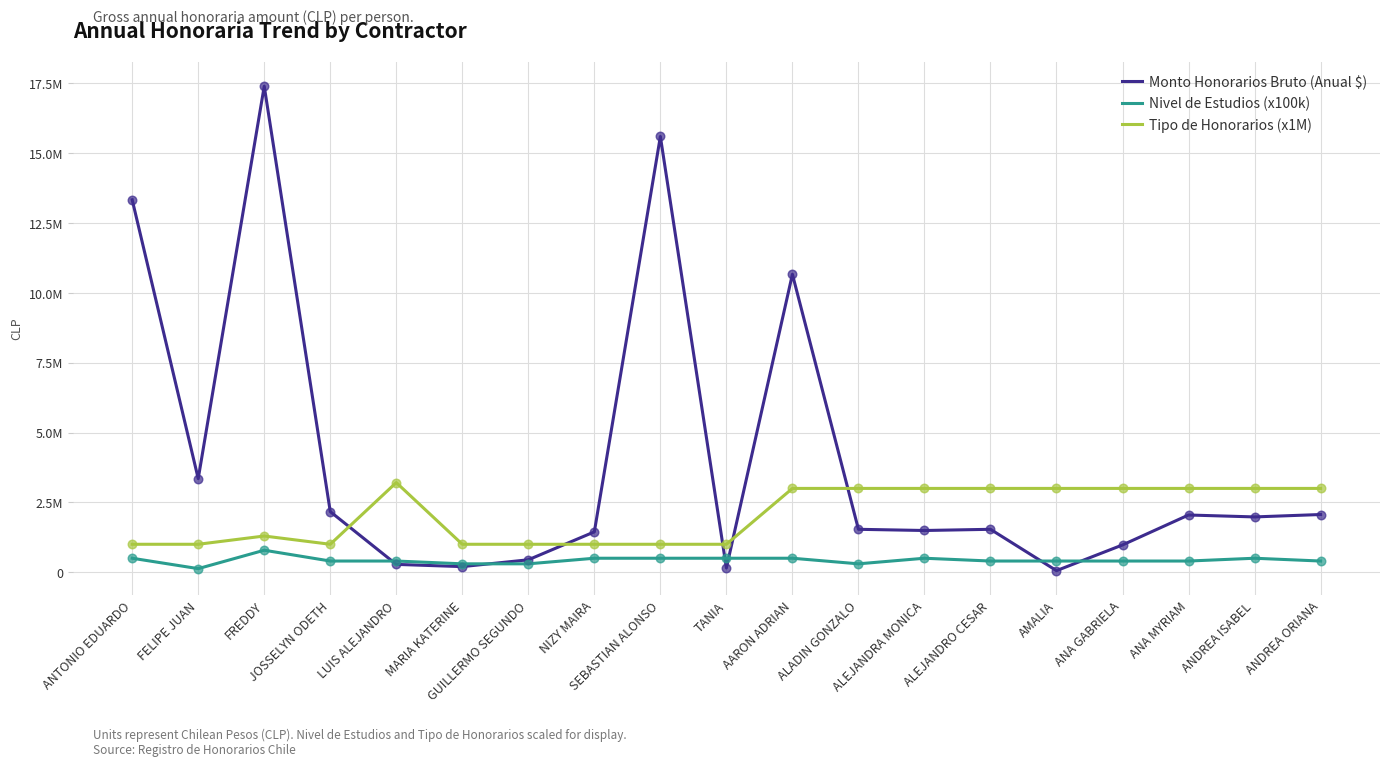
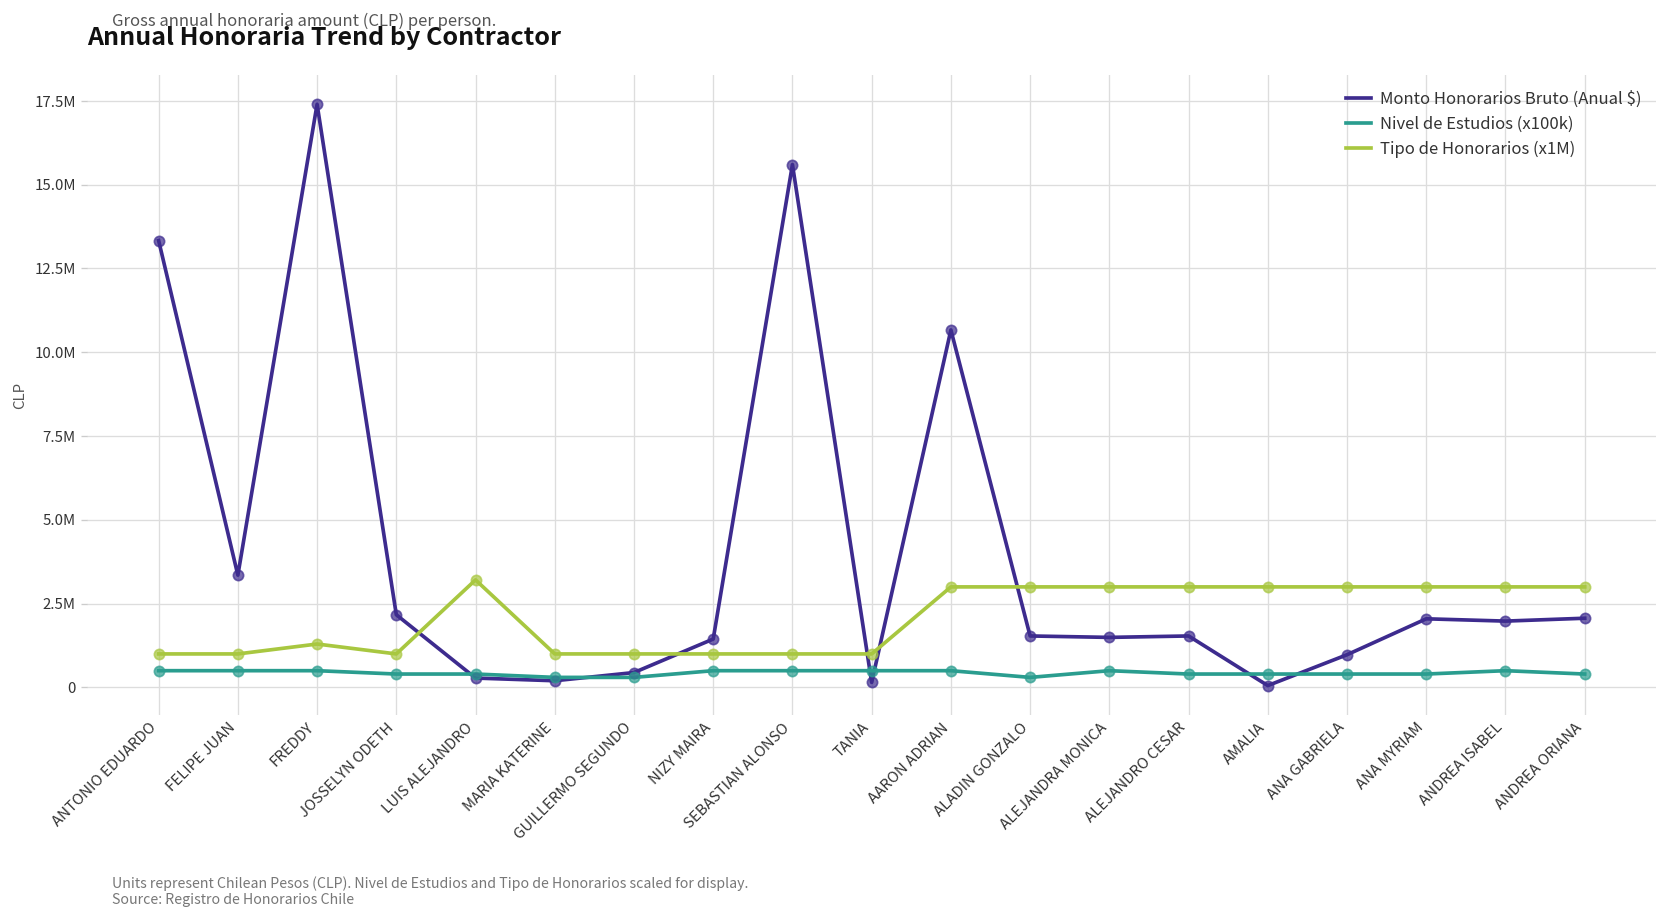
  {
    "Monto Honorarios Bruto (Anual $)": {
      "ANTONIO EDUARDO": 13300000,
      "FELIPE JUAN": 3400000,
      "FREDDY": 17400000,
      "JOSSELYN ODETH": 2200000,
      "LUIS ALEJANDRO": 300000,
      "MARIA KATERINE": 200000,
      "GUILLERMO SEGUNDO": 400000,
      "NIZY MAIRA": 1400000,
      "SEBASTIAN ALONSO": 15600000,
      "TANIA": 200000,
      "AARON ADRIAN": 10700000,
      "ALADIN GONZALO": 1500000,
      "ALEJANDRA MONICA": 1500000,
      "ALEJANDRO CESAR": 1500000,
      "AMALIA": 100000,
      "ANA GABRIELA": 1000000,
      "ANA MYRIAM": 2000000,
      "ANDREA ISABEL": 2000000,
      "ANDREA ORIANA": 2100000
    },
    "Nivel de Estudios (x100k)": {
      "ANTONIO EDUARDO": 500000,
-     "FELIPE JUAN": 100000,
-     "FREDDY": 800000,
+     "FELIPE JUAN": 500000,
+     "FREDDY": 500000,
      "JOSSELYN ODETH": 400000,
      "LUIS ALEJANDRO": 400000,
      "MARIA KATERINE": 300000,
      "GUILLERMO SEGUNDO": 300000,
      "NIZY MAIRA": 500000,
      "SEBASTIAN ALONSO": 500000,
      "TANIA": 500000,
      "AARON ADRIAN": 500000,
      "ALADIN GONZALO": 300000,
      "ALEJANDRA MONICA": 500000,
      "ALEJANDRO CESAR": 400000,
      "AMALIA": 400000,
      "ANA GABRIELA": 400000,
      "ANA MYRIAM": 400000,
      "ANDREA ISABEL": 500000,
      "ANDREA ORIANA": 400000
    },
    "Tipo de Honorarios (x1M)": {
      "ANTONIO EDUARDO": 1000000,
      "FELIPE JUAN": 1000000,
      "FREDDY": 1300000,
      "JOSSELYN ODETH": 1000000,
      "LUIS ALEJANDRO": 3200000,
      "MARIA KATERINE": 1000000,
      "GUILLERMO SEGUNDO": 1000000,
      "NIZY MAIRA": 1000000,
      "SEBASTIAN ALONSO": 1000000,
      "TANIA": 1000000,
      "AARON ADRIAN": 3000000,
      "ALADIN GONZALO": 3000000,
      "ALEJANDRA MONICA": 3000000,
      "ALEJANDRO CESAR": 3000000,
      "AMALIA": 3000000,
      "ANA GABRIELA": 3000000,
      "ANA MYRIAM": 3000000,
      "ANDREA ISABEL": 3000000,
      "ANDREA ORIANA": 3000000
    }
  }
